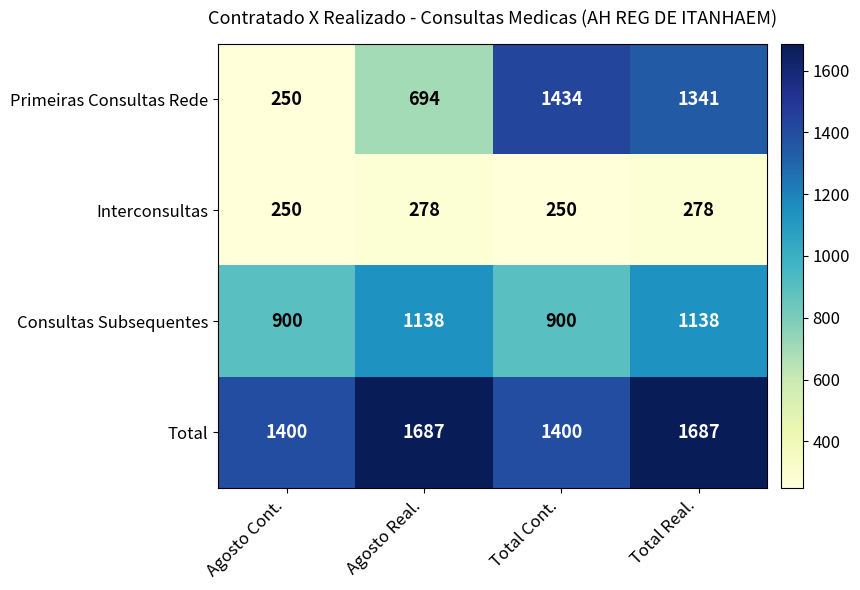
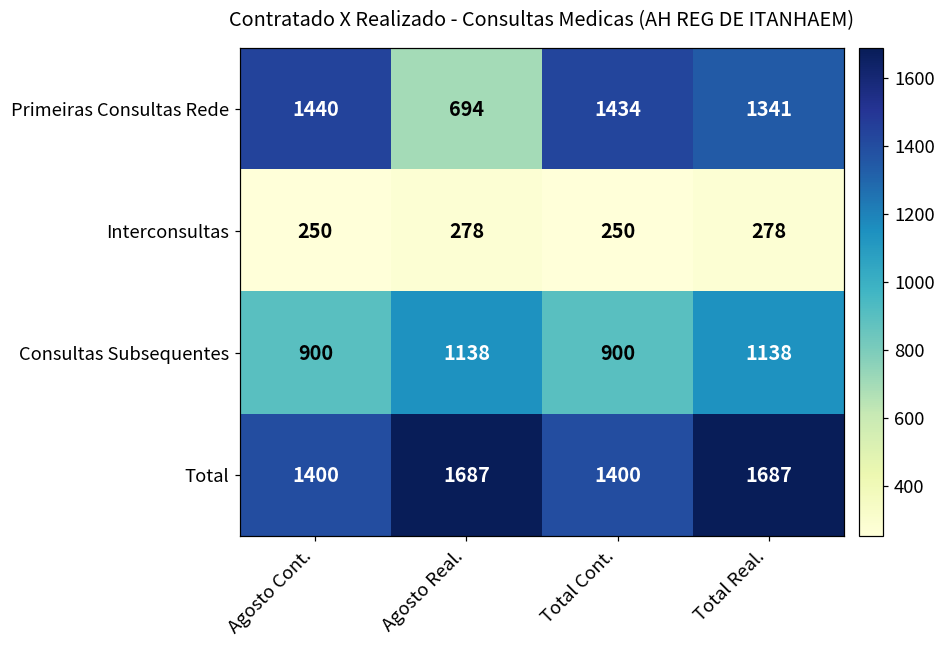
  {
    "Primeiras Consultas Rede": {
-     "Agosto Cont.": 250,
+     "Agosto Cont.": 1440,
      "Agosto Real.": 694,
      "Total Cont.": 1434,
      "Total Real.": 1341
    },
    "Interconsultas": {
      "Agosto Cont.": 250,
      "Agosto Real.": 278,
      "Total Cont.": 250,
      "Total Real.": 278
    },
    "Consultas Subsequentes": {
      "Agosto Cont.": 900,
      "Agosto Real.": 1138,
      "Total Cont.": 900,
      "Total Real.": 1138
    },
    "Total": {
      "Agosto Cont.": 1400,
      "Agosto Real.": 1687,
      "Total Cont.": 1400,
      "Total Real.": 1687
    }
  }
